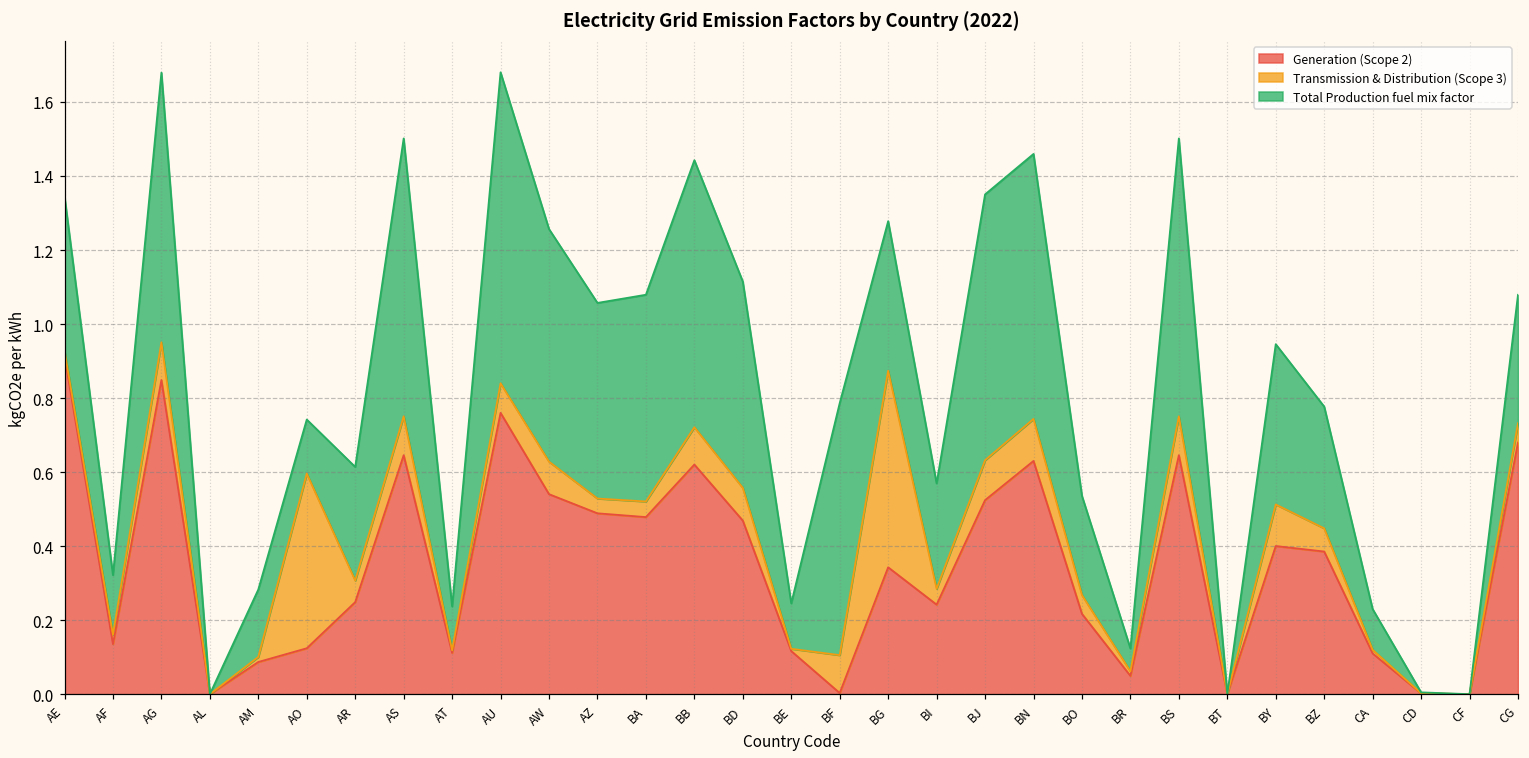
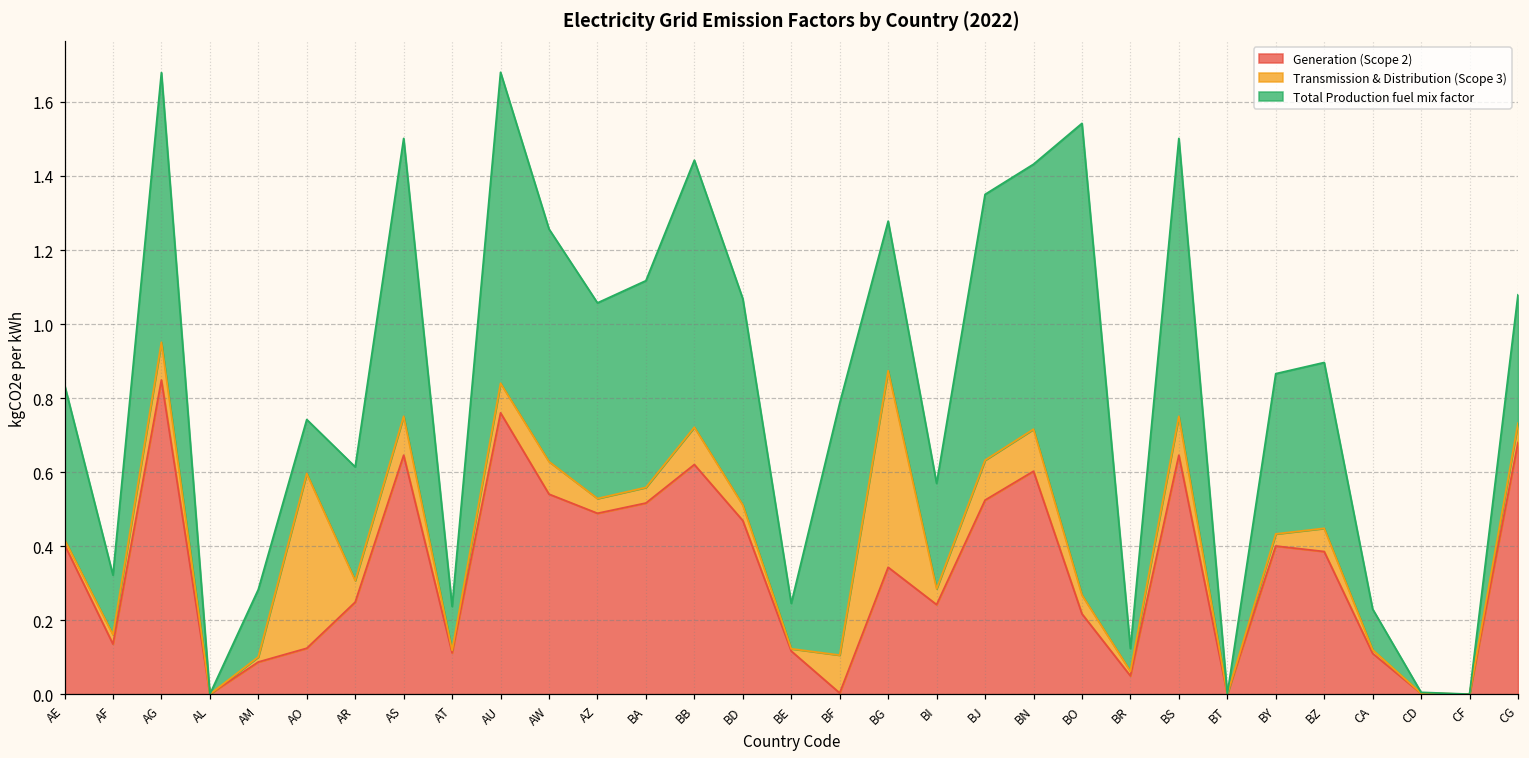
  {
    "Generation (Scope 2)": {
-     "AE": 0.91,
+     "AE": 0.40,
      "AF": 0.14,
      "AG": 0.85,
      "AM": 0.09,
      "AO": 0.12,
      "AR": 0.25,
      "AS": 0.65,
      "AU": 0.76,
      "AW": 0.54,
      "AZ": 0.49,
-     "BA": 0.48,
+     "BA": 0.52,
      "BB": 0.62,
      "BD": 0.47,
      "BF": 0.00,
      "BG": 0.34,
      "BI": 0.24,
      "BJ": 0.52,
-     "BN": 0.63,
+     "BN": 0.60,
      "BO": 0.22,
      "BR": 0.05,
      "BS": 0.65,
      "BY": 0.40,
      "BZ": 0.39,
      "CA": 0.11,
      "CG": 0.68
    },
    "Transmission & Distribution (Scope 3)": {
      "AE": 0.01,
      "AF": 0.03,
      "AG": 0.10,
      "AM": 0.01,
      "AO": 0.47,
      "AR": 0.06,
      "AS": 0.11,
      "AU": 0.08,
      "AW": 0.09,
      "AZ": 0.04,
      "BA": 0.04,
      "BB": 0.10,
-     "BD": 0.09,
+     "BD": 0.04,
      "BF": 0.10,
      "BG": 0.53,
      "BI": 0.04,
      "BJ": 0.11,
      "BN": 0.11,
      "BO": 0.05,
      "BR": 0.01,
      "BS": 0.11,
-     "BY": 0.11,
+     "BY": 0.03,
      "BZ": 0.06,
      "CA": 0.01,
      "CG": 0.05
    },
    "Total Production fuel mix factor": {
      "AE": 0.42,
      "AF": 0.16,
      "AG": 0.73,
      "AM": 0.18,
      "AO": 0.15,
      "AR": 0.31,
      "AS": 0.75,
      "AT": 0.12,
      "AU": 0.84,
      "AW": 0.63,
      "AZ": 0.53,
      "BA": 0.56,
      "BB": 0.72,
      "BD": 0.56,
      "BE": 0.12,
      "BF": 0.68,
      "BG": 0.40,
      "BI": 0.28,
      "BJ": 0.72,
      "BN": 0.72,
-     "BO": 0.27,
+     "BO": 1.27,
      "BR": 0.06,
      "BS": 0.75,
      "BY": 0.43,
-     "BZ": 0.33,
+     "BZ": 0.45,
      "CA": 0.11,
      "CG": 0.35
    }
  }
